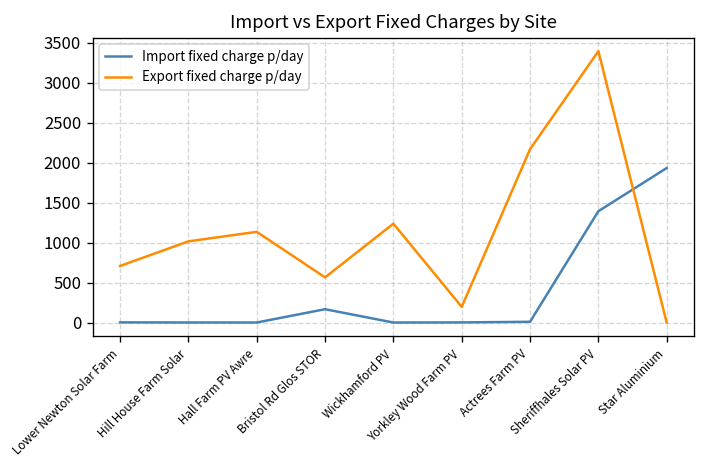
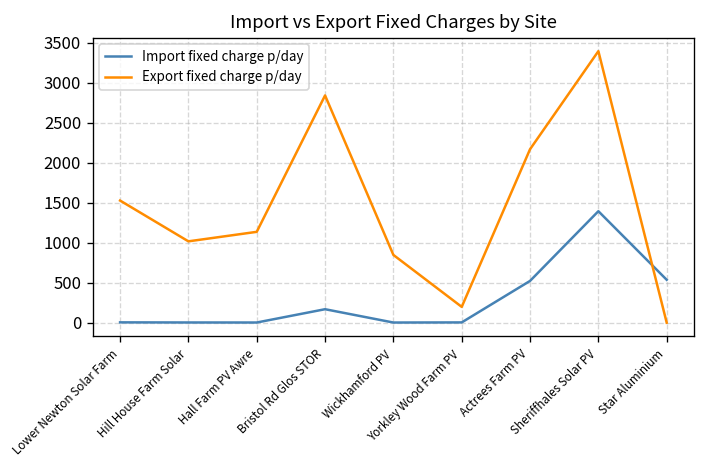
  {
    "Import fixed charge p/day": {
      "Lower Newton Solar Farm": 0,
      "Hill House Farm Solar": 0,
      "Hall Farm PV Awre": 0,
      "Bristol Rd Glos STOR": 200,
      "Wickhamford PV": 0,
      "Yorkley Wood Farm PV": 0,
-     "Actrees Farm PV": 0,
+     "Actrees Farm PV": 500,
      "Sheriffhales Solar PV": 1400,
-     "Star Aluminium": 1900
+     "Star Aluminium": 500
    },
    "Export fixed charge p/day": {
-     "Lower Newton Solar Farm": 700,
+     "Lower Newton Solar Farm": 1500,
      "Hill House Farm Solar": 1000,
      "Hall Farm PV Awre": 1100,
-     "Bristol Rd Glos STOR": 600,
-     "Wickhamford PV": 1200,
+     "Bristol Rd Glos STOR": 2800,
+     "Wickhamford PV": 800,
      "Yorkley Wood Farm PV": 200,
      "Actrees Farm PV": 2200,
      "Sheriffhales Solar PV": 3400,
      "Star Aluminium": 0
    }
  }
